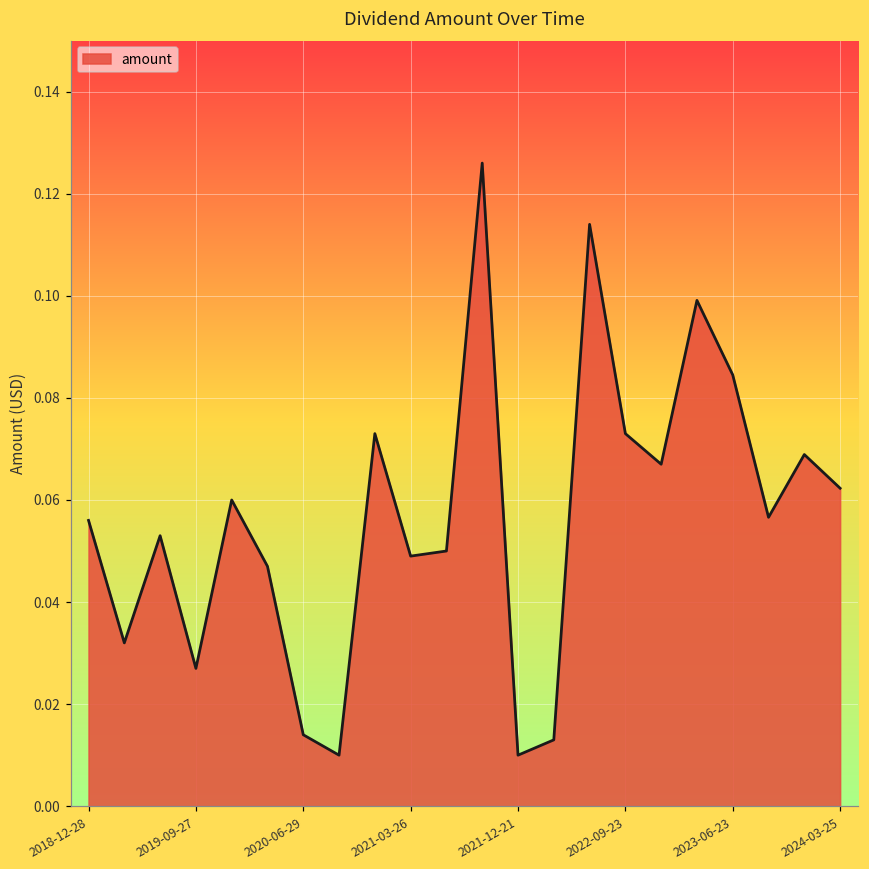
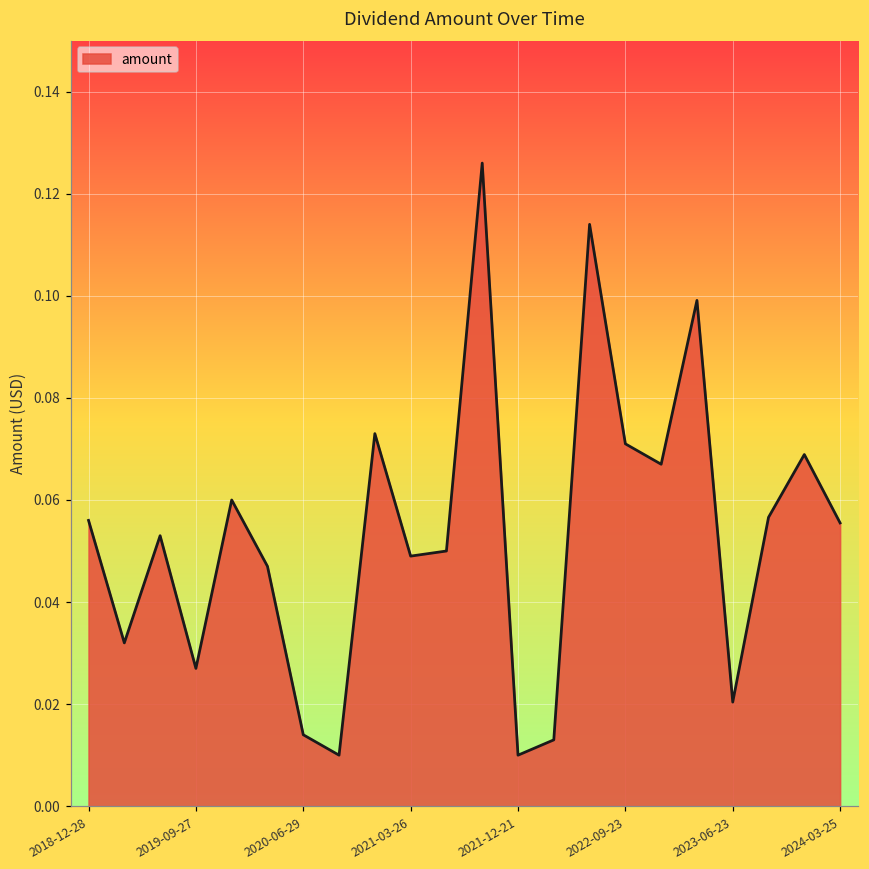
  {
    "2018-12-28": 0.056,
    "2019-09-27": 0.027,
    "2020-06-29": 0.014,
    "2021-03-26": 0.049,
    "2021-12-21": 0.010,
-   "2022-09-23": 0.073,
-   "2023-06-23": 0.085,
-   "2024-03-25": 0.062
+   "2022-09-23": 0.071,
+   "2023-06-23": 0.020,
+   "2024-03-25": 0.056
  }
